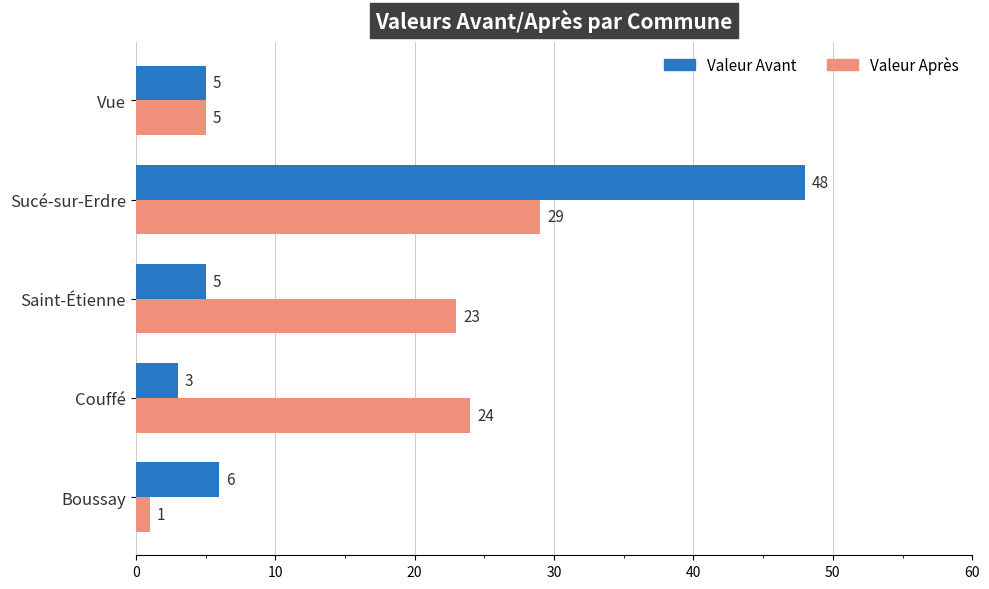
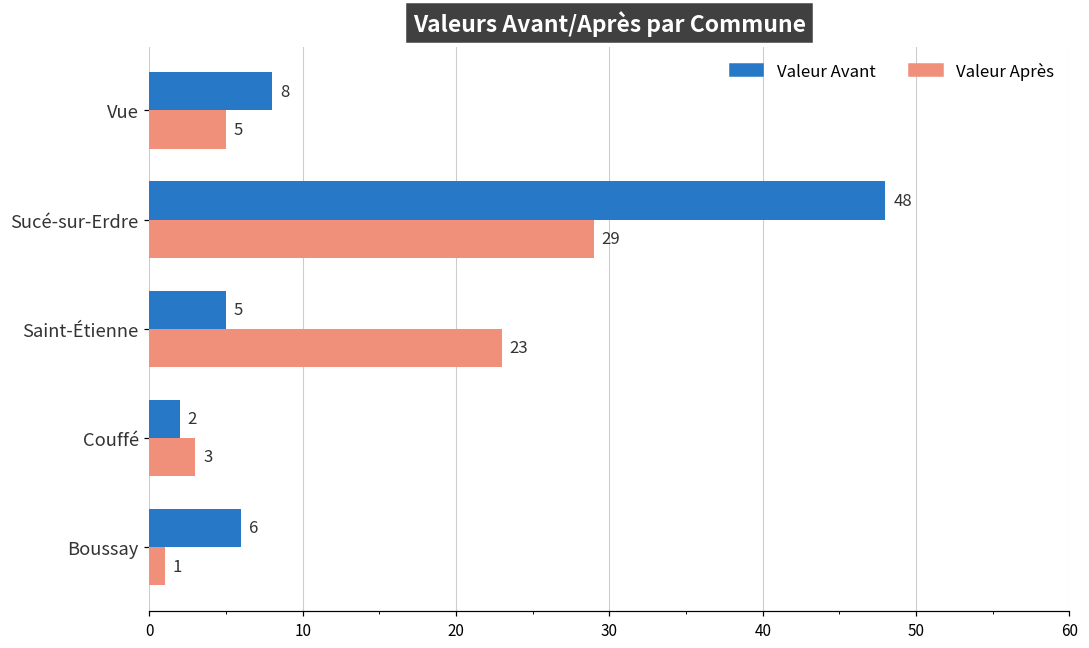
  {
    "Valeur Avant": {
-     "Vue": 5,
+     "Vue": 8,
      "Sucé-sur-Erdre": 48,
      "Saint-Étienne": 5,
-     "Couffé": 3,
+     "Couffé": 2,
      "Boussay": 6
    },
    "Valeur Après": {
      "Vue": 5,
      "Sucé-sur-Erdre": 29,
      "Saint-Étienne": 23,
-     "Couffé": 24,
+     "Couffé": 3,
      "Boussay": 1
    }
  }
